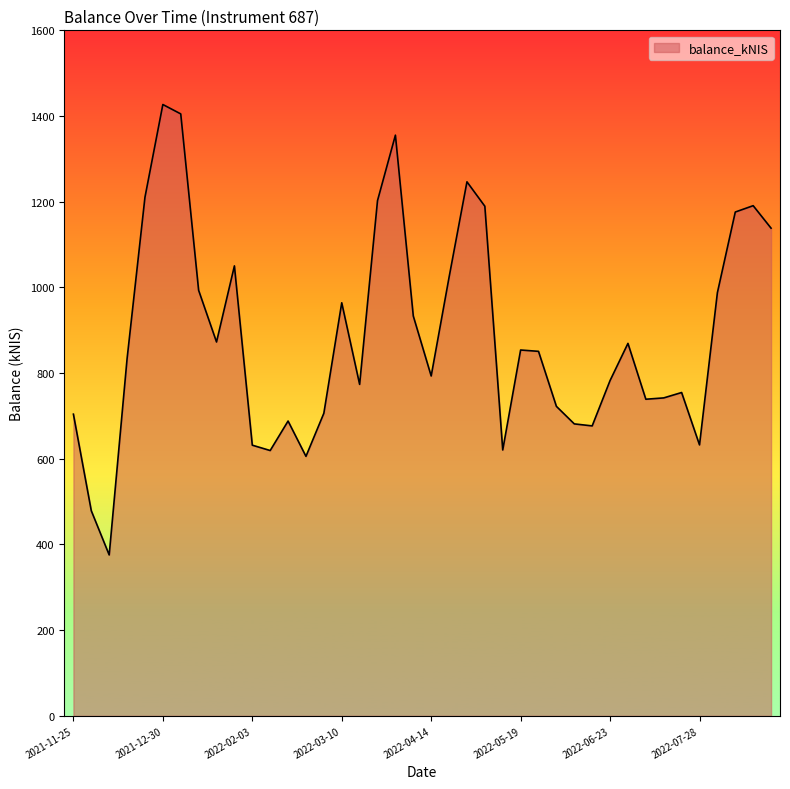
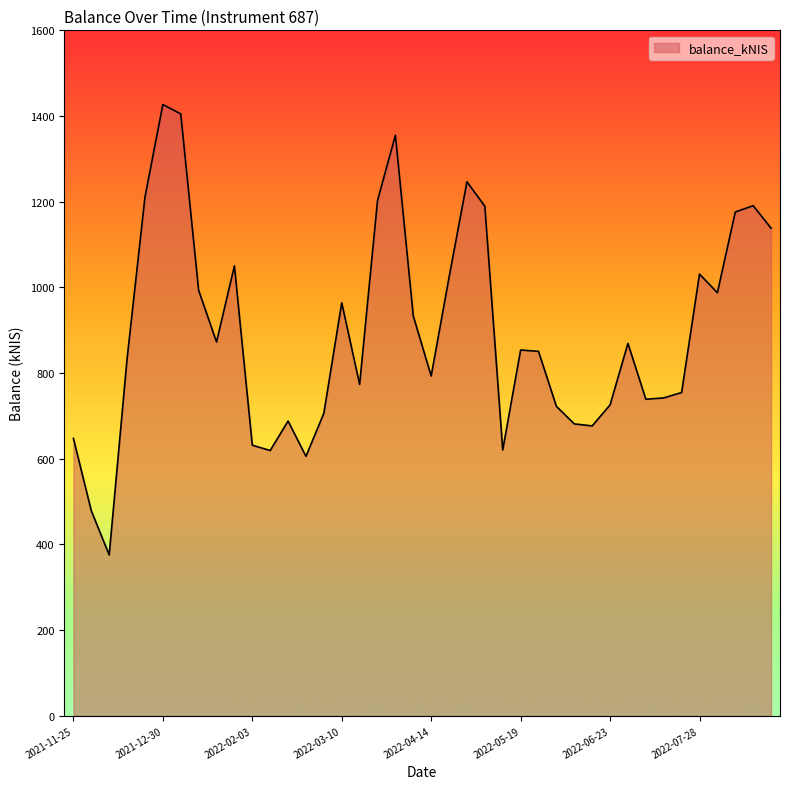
  {
-   "2021-11-25": 700,
+   "2021-11-25": 650,
    "2021-12-30": 1430,
    "2022-02-03": 630,
    "2022-03-10": 960,
    "2022-04-14": 790,
    "2022-05-19": 850,
-   "2022-06-23": 780,
-   "2022-07-28": 630
+   "2022-06-23": 730,
+   "2022-07-28": 1030
  }
